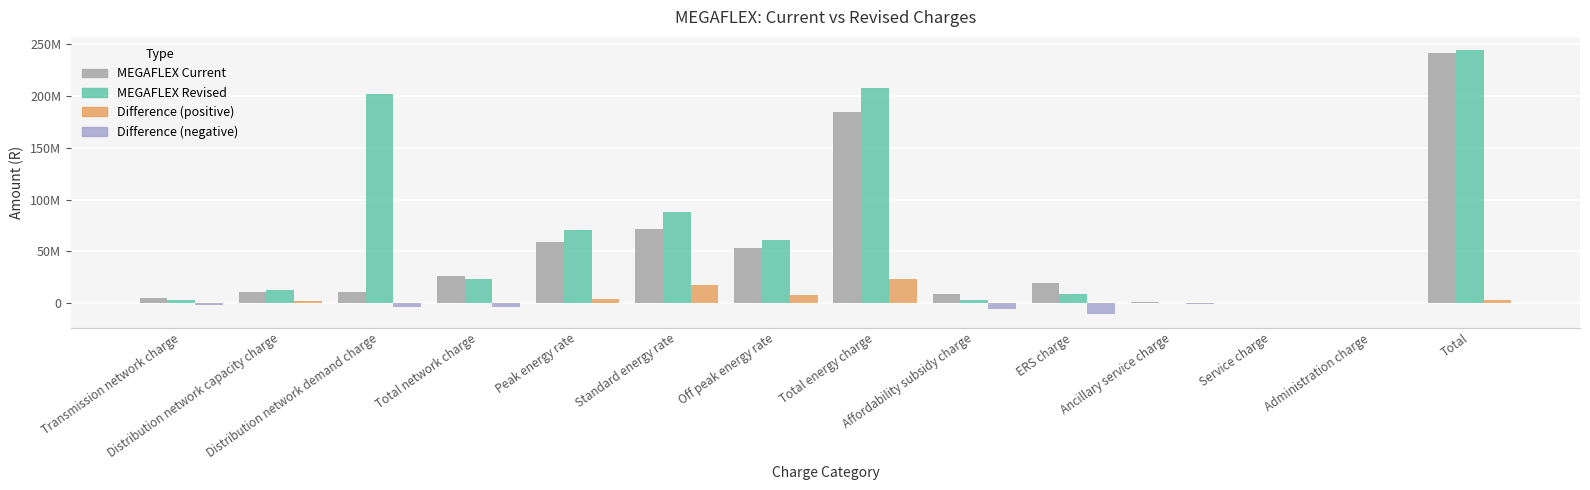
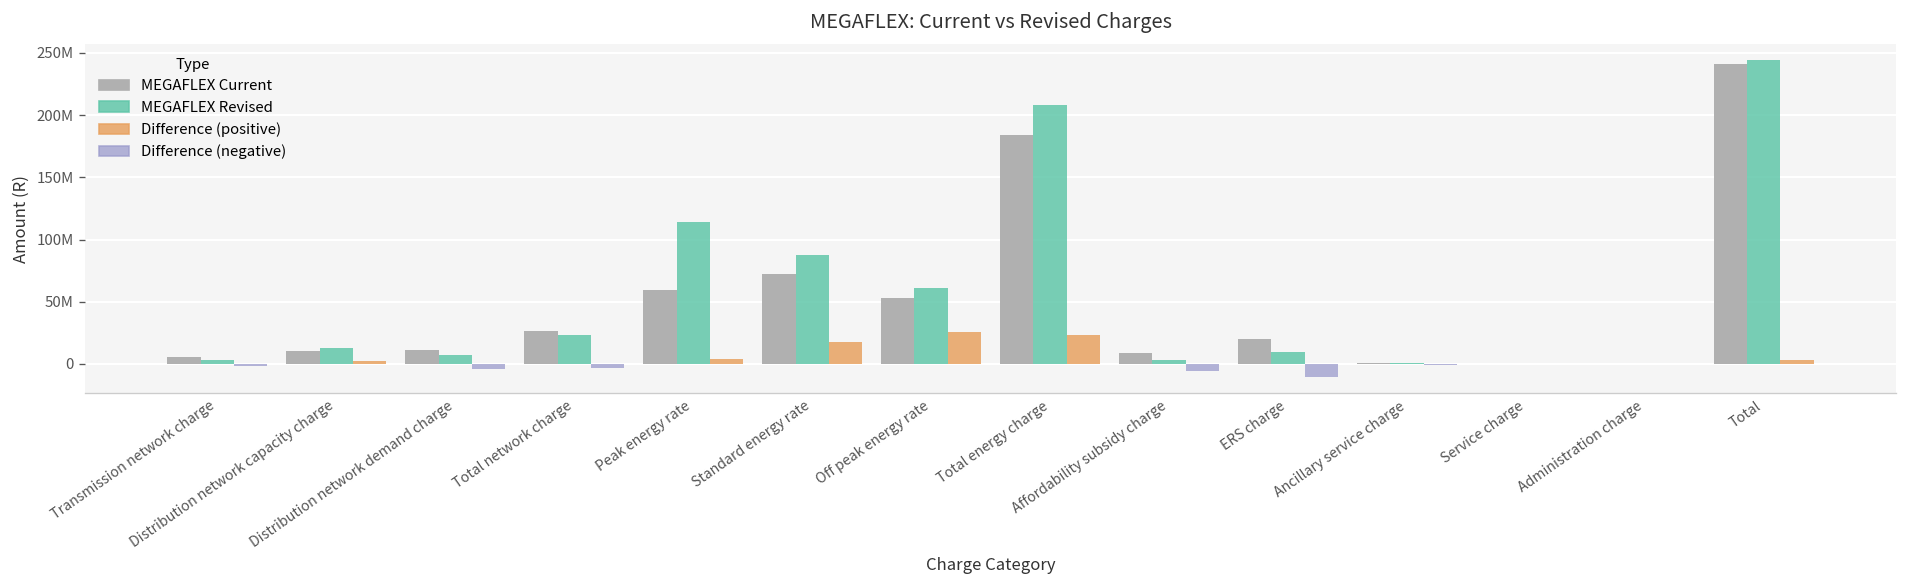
  {
    "MEGAFLEX Revised": {
      "Transmission network charge": 4000000,
      "Distribution network capacity charge": 13000000,
-     "Distribution network demand charge": 202000000,
+     "Distribution network demand charge": 7000000,
      "Total network charge": 23000000,
-     "Peak energy rate": 71000000,
+     "Peak energy rate": 114000000,
      "Standard energy rate": 88000000,
      "Off peak energy rate": 61000000,
      "Total energy charge": 208000000,
      "Affordability subsidy charge": 3000000,
      "ERS charge": 9000000,
      "Total": 244000000
    },
    "Difference (positive)": {
      "Transmission network charge": 0,
      "Distribution network demand charge": 0,
      "Total network charge": 0,
      "Peak energy rate": 4000000,
      "Standard energy rate": 18000000,
-     "Off peak energy rate": 8000000,
+     "Off peak energy rate": 26000000,
      "Total energy charge": 24000000,
      "Affordability subsidy charge": 0,
      "ERS charge": 0,
      "Ancillary service charge": 0,
      "Service charge": 0,
      "Administration charge": 0,
      "Total": 3000000
    }
  }
